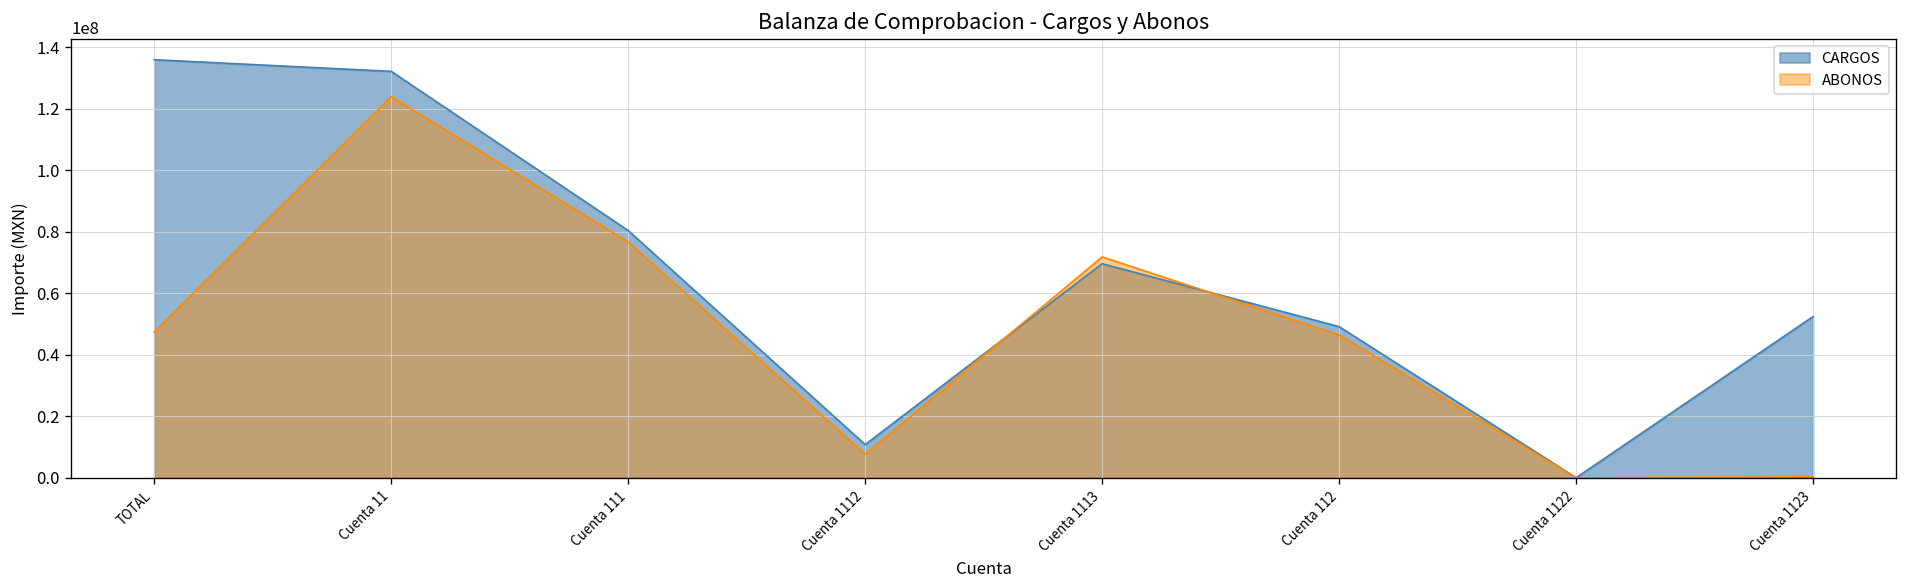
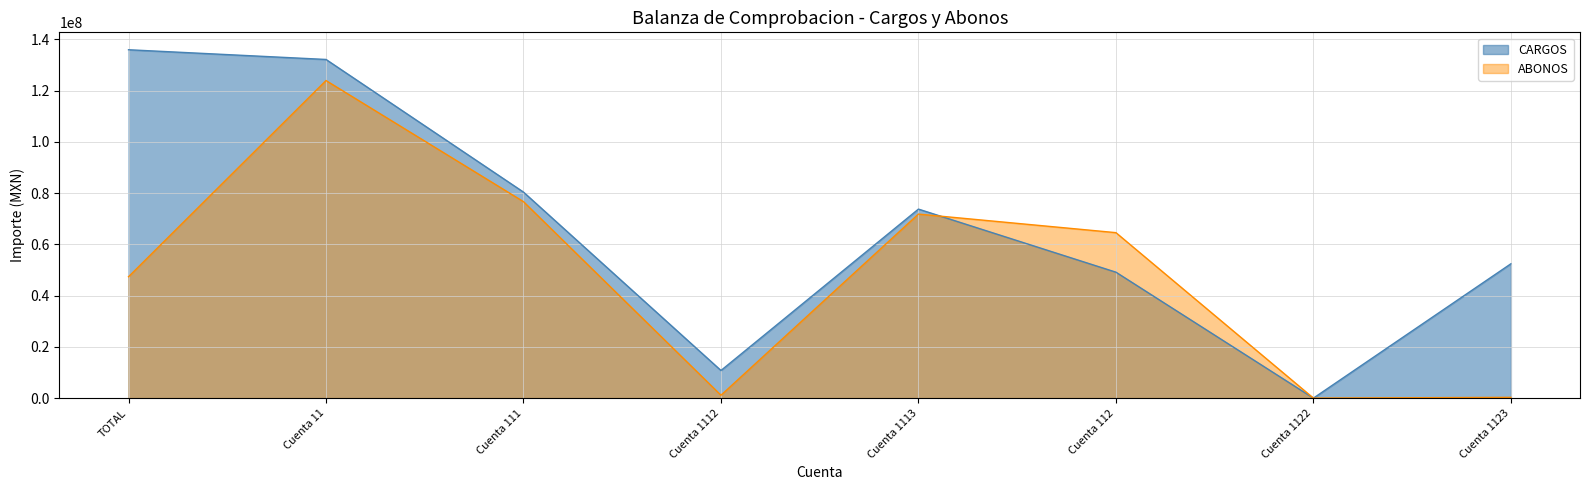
  {
    "CARGOS": {
      "TOTAL": 136000000,
      "Cuenta 11": 132000000,
      "Cuenta 111": 80000000,
      "Cuenta 1112": 11000000,
-     "Cuenta 1113": 70000000,
+     "Cuenta 1113": 74000000,
      "Cuenta 112": 49000000,
      "Cuenta 1123": 52000000
    },
    "ABONOS": {
      "TOTAL": 47000000,
      "Cuenta 11": 124000000,
      "Cuenta 111": 77000000,
-     "Cuenta 1112": 8000000,
+     "Cuenta 1112": 1000000,
      "Cuenta 1113": 72000000,
-     "Cuenta 112": 46000000,
+     "Cuenta 112": 65000000,
      "Cuenta 1123": 0
    }
  }
